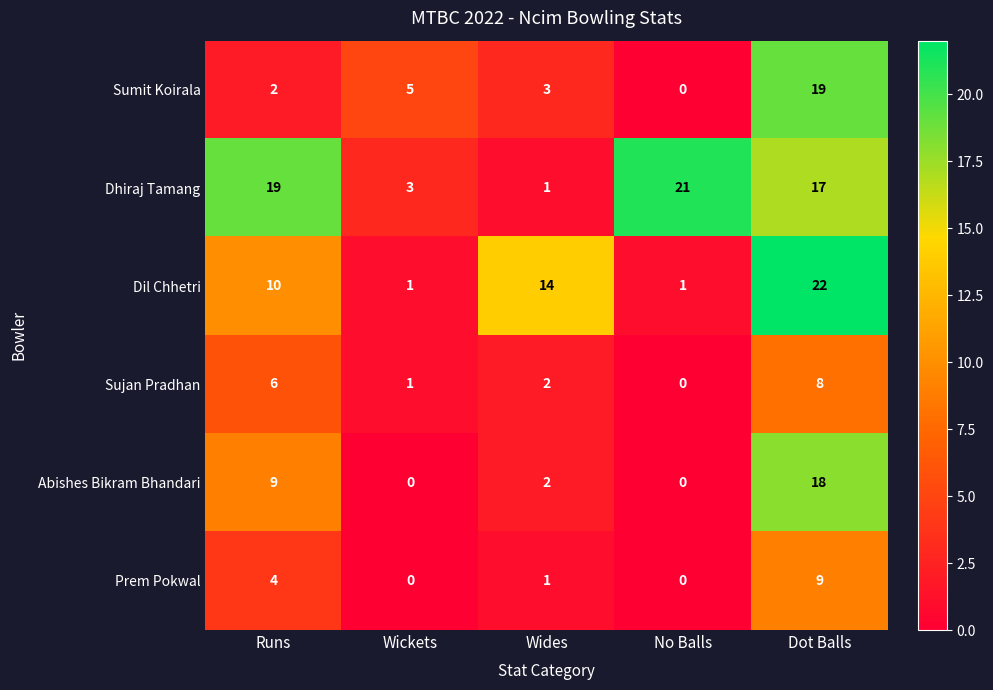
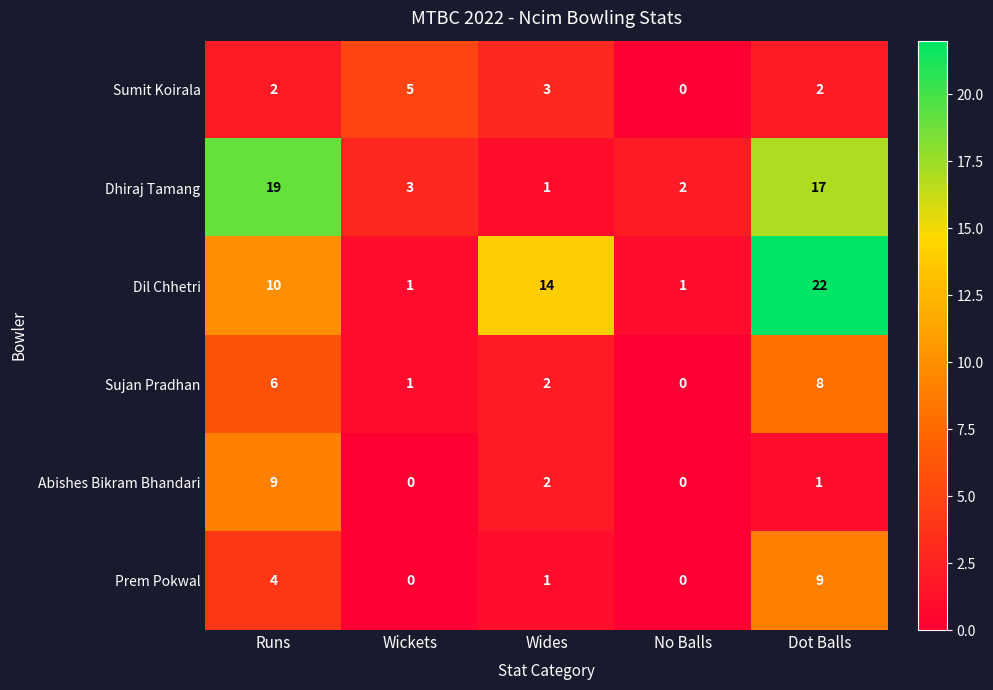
  {
    "Sumit Koirala": {
      "Runs": 2,
      "Wickets": 5,
      "Wides": 3,
      "No Balls": 0,
-     "Dot Balls": 19
+     "Dot Balls": 2
    },
    "Dhiraj Tamang": {
      "Runs": 19,
      "Wickets": 3,
      "Wides": 1,
-     "No Balls": 21,
+     "No Balls": 2,
      "Dot Balls": 17
    },
    "Dil Chhetri": {
      "Runs": 10,
      "Wickets": 1,
      "Wides": 14,
      "No Balls": 1,
      "Dot Balls": 22
    },
    "Sujan Pradhan": {
      "Runs": 6,
      "Wickets": 1,
      "Wides": 2,
      "No Balls": 0,
      "Dot Balls": 8
    },
    "Abishes Bikram Bhandari": {
      "Runs": 9,
      "Wickets": 0,
      "Wides": 2,
      "No Balls": 0,
-     "Dot Balls": 18
+     "Dot Balls": 1
    },
    "Prem Pokwal": {
      "Runs": 4,
      "Wickets": 0,
      "Wides": 1,
      "No Balls": 0,
      "Dot Balls": 9
    }
  }
